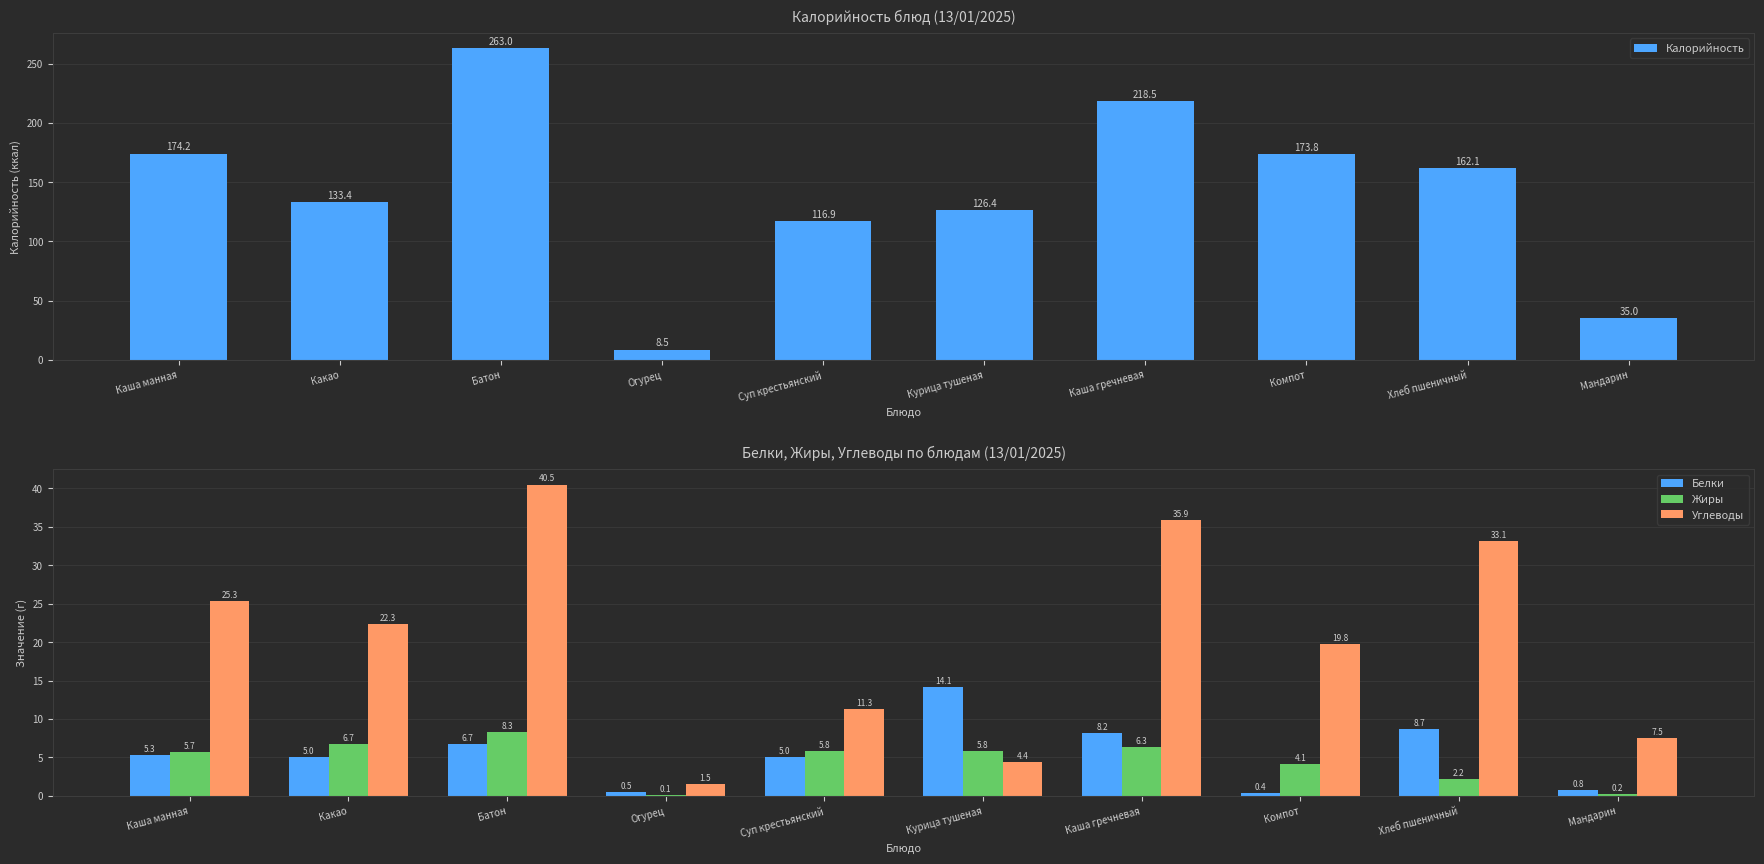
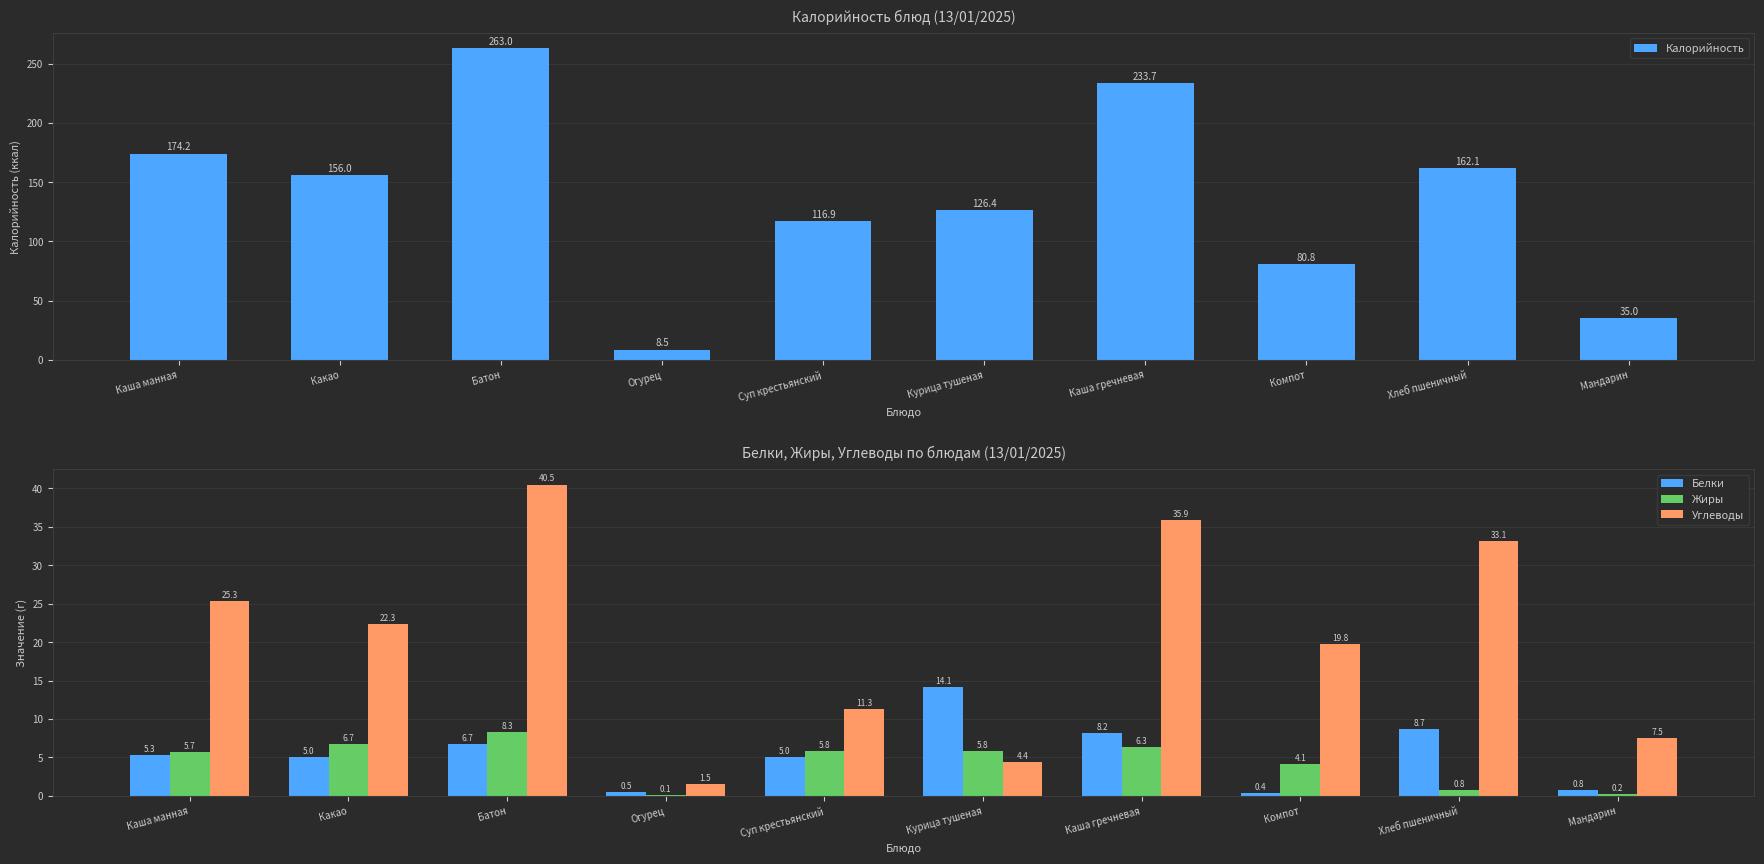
  {
    "Калорийность блюд (13/01/2025)": {
      "Каша манная": 174.2,
-     "Какао": 133.4,
+     "Какао": 156.0,
      "Батон": 263.0,
      "Огурец": 8.5,
      "Суп крестьянский": 116.9,
      "Курица тушеная": 126.4,
-     "Каша гречневая": 218.5,
-     "Компот": 173.8,
+     "Каша гречневая": 233.7,
+     "Компот": 80.8,
      "Хлеб пшеничный": 162.1,
      "Мандарин": 35.0
    },
    "Белки, Жиры, Углеводы по блюдам (13/01/2025)": {
      "Белки": {
        "Каша манная": 5.3,
        "Какао": 5.0,
        "Батон": 6.7,
        "Огурец": 0.5,
        "Суп крестьянский": 5.0,
        "Курица тушеная": 14.1,
        "Каша гречневая": 8.2,
        "Компот": 0.4,
        "Хлеб пшеничный": 8.7,
        "Мандарин": 0.8
      },
      "Жиры": {
        "Каша манная": 5.7,
        "Какао": 6.7,
        "Батон": 8.3,
        "Огурец": 0.1,
        "Суп крестьянский": 5.8,
        "Курица тушеная": 5.8,
        "Каша гречневая": 6.3,
        "Компот": 4.1,
-       "Хлеб пшеничный": 2.2,
+       "Хлеб пшеничный": 0.8,
        "Мандарин": 0.2
      },
      "Углеводы": {
        "Каша манная": 25.3,
        "Какао": 22.3,
        "Батон": 40.5,
        "Огурец": 1.5,
        "Суп крестьянский": 11.3,
        "Курица тушеная": 4.4,
        "Каша гречневая": 35.9,
        "Компот": 19.8,
        "Хлеб пшеничный": 33.1,
        "Мандарин": 7.5
      }
    }
  }
